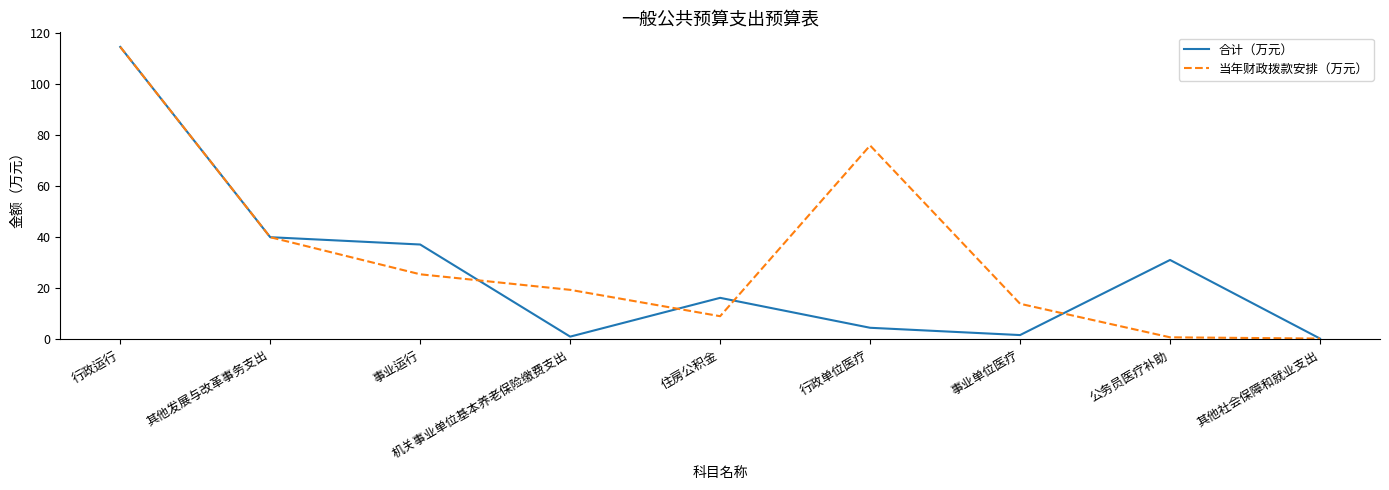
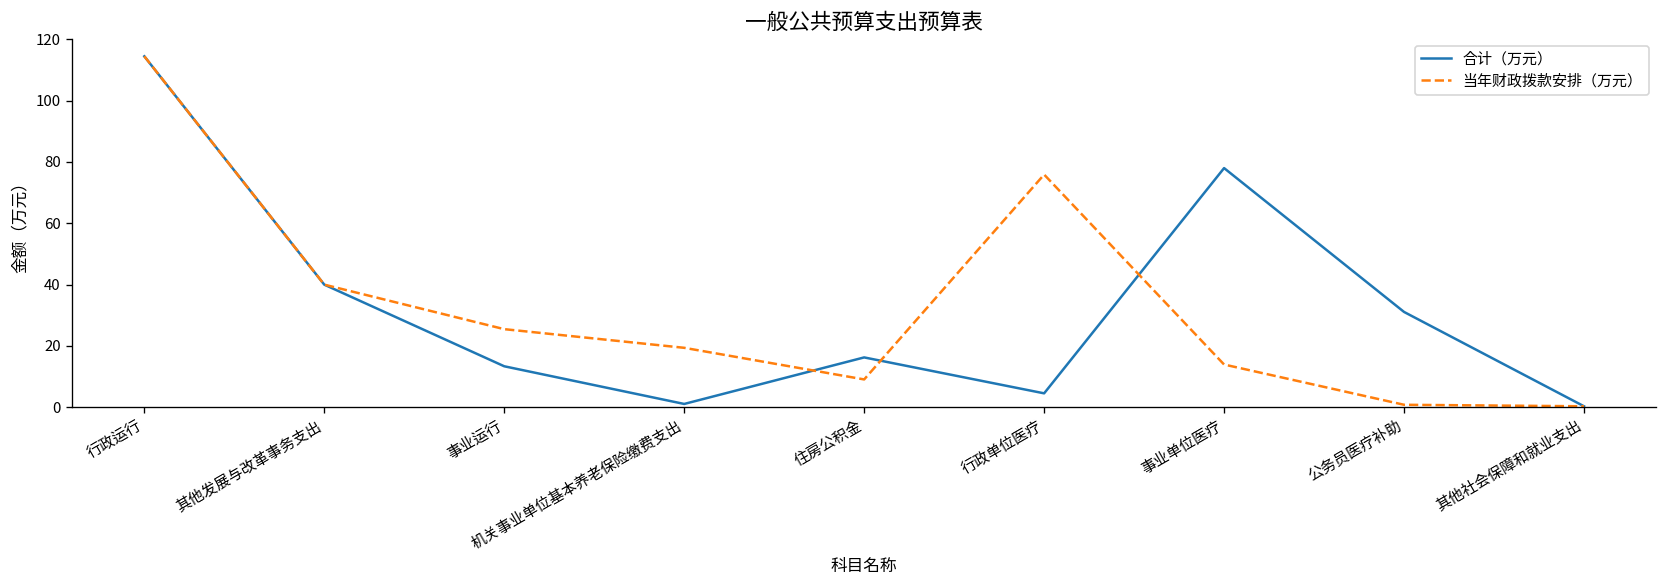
  {
    "合计（万元）": {
-     "事业运行": 37,
+     "事业运行": 13,
      "机关事业单位基本养老保险缴费支出": 1,
      "住房公积金": 16,
      "行政单位医疗": 5,
-     "事业单位医疗": 2,
+     "事业单位医疗": 78,
      "公务员医疗补助": 31
    },
    "当年财政拨款安排（万元）": {
      "事业运行": 25,
      "机关事业单位基本养老保险缴费支出": 19,
      "住房公积金": 9,
      "行政单位医疗": 76,
      "事业单位医疗": 14,
      "公务员医疗补助": 1
    }
  }
